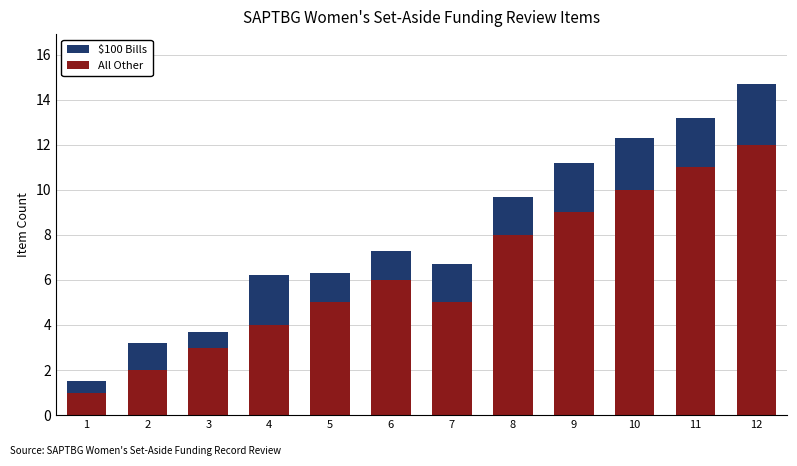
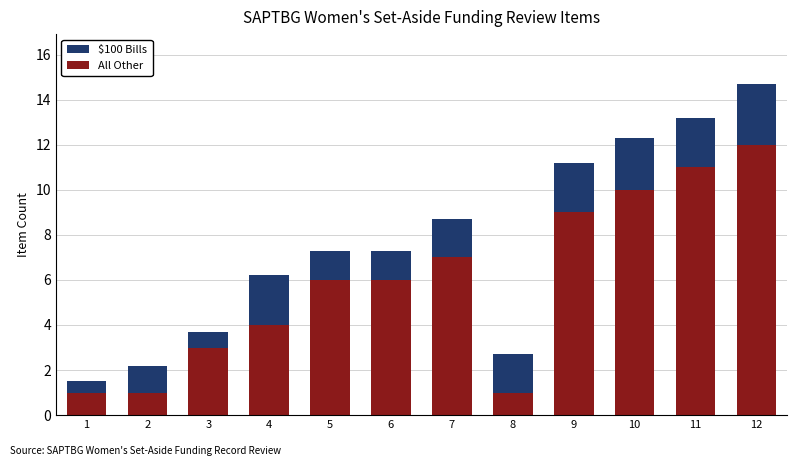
  {
    "All Other": {
      "1": 1,
-     "2": 2,
+     "2": 1,
      "3": 3,
      "4": 4,
-     "5": 5,
+     "5": 6,
      "6": 6,
-     "7": 5,
-     "8": 8,
+     "7": 7,
+     "8": 1,
      "9": 9,
      "10": 10,
      "11": 11,
      "12": 12
    },
    "$100 Bills": {
      "1": 0.5,
      "2": 1.2,
      "3": 0.7,
      "4": 2.2,
      "5": 1.3,
      "6": 1.3,
      "7": 1.7,
      "8": 1.7,
      "9": 2.2,
      "10": 2.3,
      "11": 2.2,
      "12": 2.7
    }
  }
